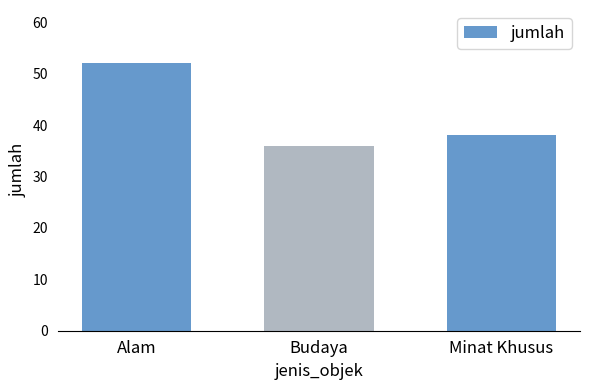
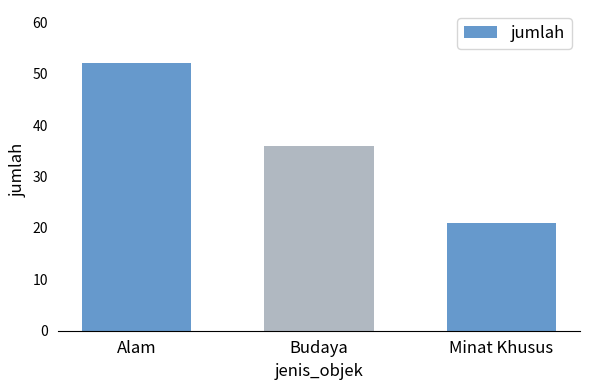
  {
    "Alam": 52,
    "Budaya": 36,
-   "Minat Khusus": 38
+   "Minat Khusus": 21
  }
